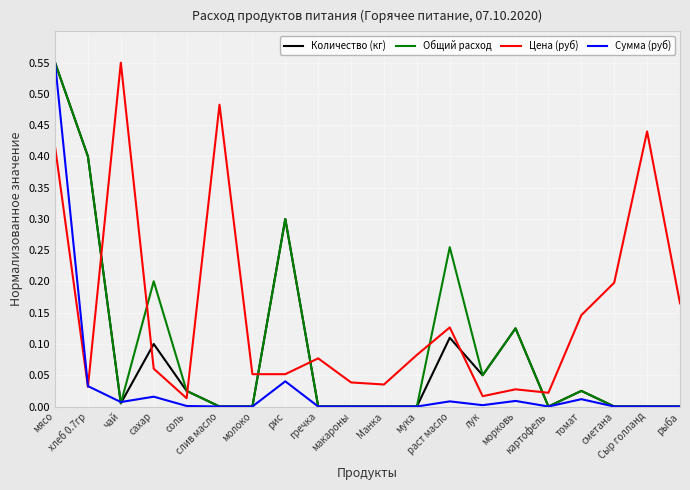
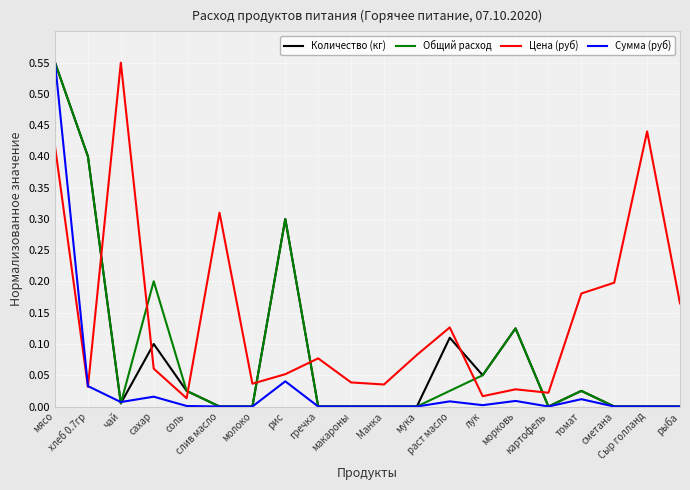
  {
    "Количество (кг)": {
      "сахар": 0.10,
      "раст масло": 0.11
    },
    "Общий расход": {
      "сахар": 0.20,
-     "раст масло": 0.25
+     "раст масло": 0.03
    },
    "Цена (руб)": {
      "мясо": 0.42,
      "чай": 0.55,
      "сахар": 0.06,
      "соль": 0.01,
-     "слив масло": 0.48,
-     "молоко": 0.05,
+     "слив масло": 0.31,
+     "молоко": 0.04,
      "рис": 0.05,
      "гречка": 0.08,
      "макароны": 0.04,
      "Манка": 0.04,
      "мука": 0.08,
      "раст масло": 0.13,
      "лук": 0.02,
      "морковь": 0.03,
      "картофель": 0.02,
-     "томат": 0.15,
+     "томат": 0.18,
      "сметана": 0.20,
      "Сыр голланд": 0.44,
      "рыба": 0.17
    },
    "Сумма (руб)": {
      "сахар": 0.02,
      "соль": 0.00,
      "рис": 0.04,
      "раст масло": 0.01,
      "лук": 0.00,
      "морковь": 0.01,
      "томат": 0.01
    }
  }
